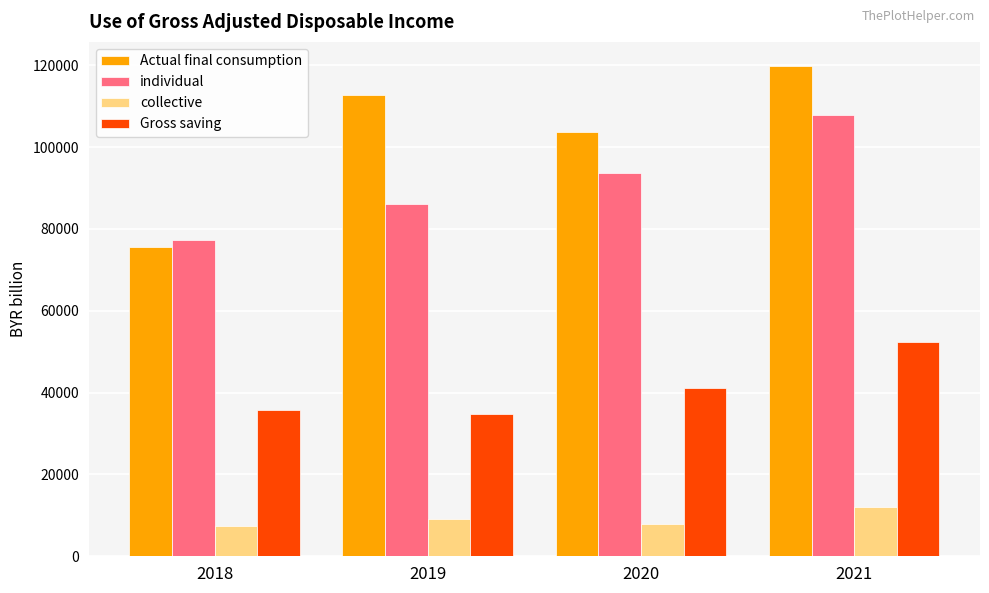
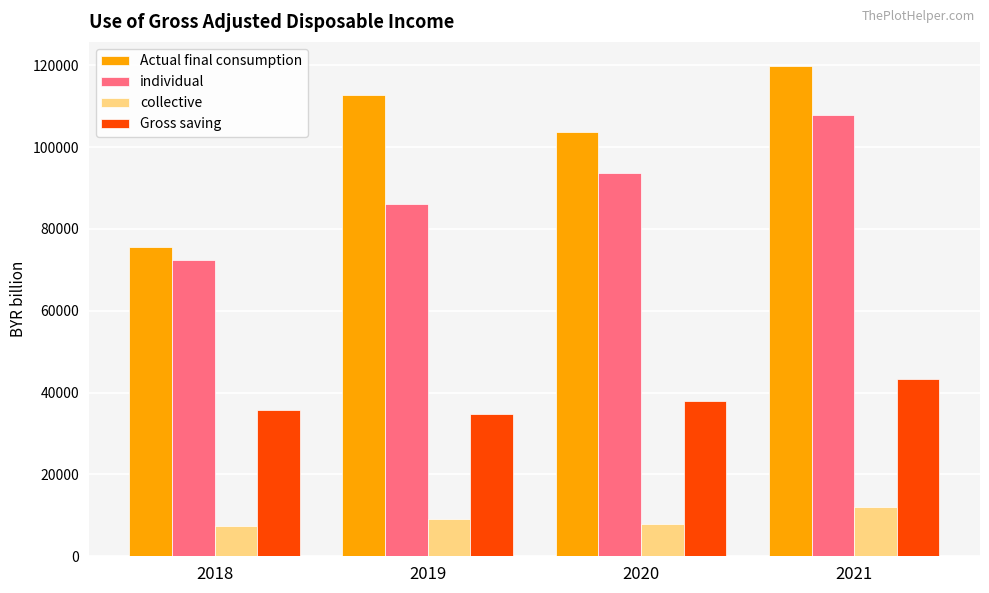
  {
    "Actual final consumption": {
      "2018": 76000,
      "2019": 113000,
      "2020": 104000,
      "2021": 120000
    },
    "individual": {
-     "2018": 77000,
+     "2018": 73000,
      "2019": 86000,
      "2020": 94000,
      "2021": 108000
    },
    "collective": {
      "2018": 7000,
      "2019": 9000,
      "2020": 8000,
      "2021": 12000
    },
    "Gross saving": {
      "2018": 36000,
      "2019": 35000,
-     "2020": 41000,
-     "2021": 52000
+     "2020": 38000,
+     "2021": 43000
    }
  }
